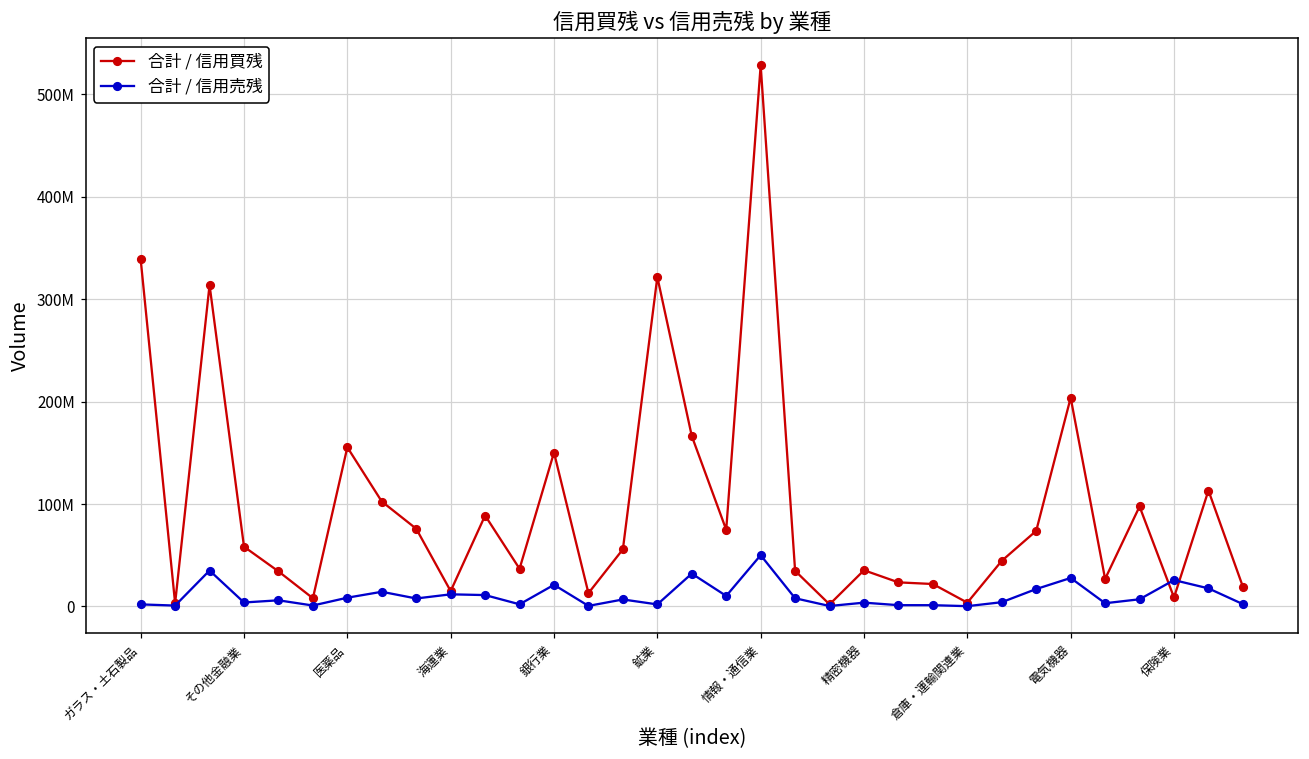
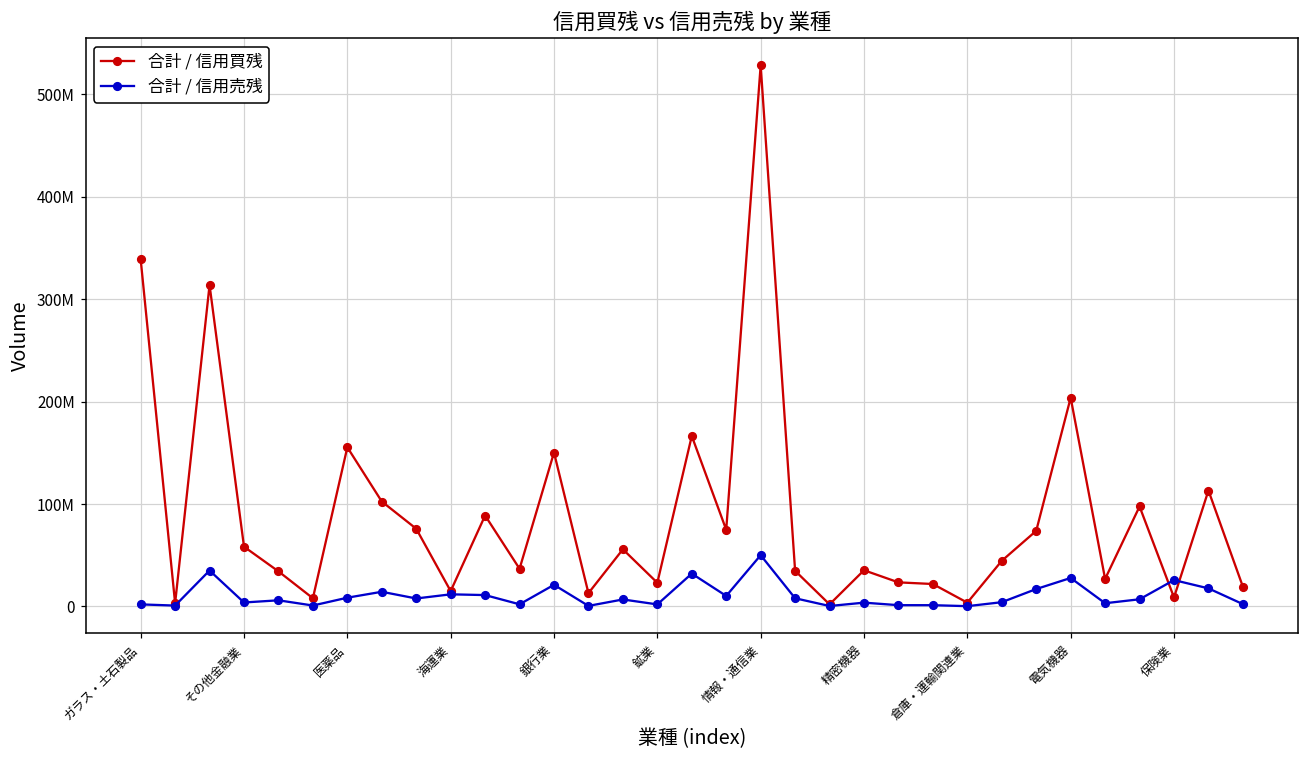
  {
    "合計 / 信用買残": {
      "ガラス・土石製品": 340000000,
      "その他金融業": 60000000,
      "医薬品": 160000000,
      "海運業": 20000000,
      "銀行業": 150000000,
-     "鉱業": 320000000,
+     "鉱業": 20000000,
      "情報・通信業": 530000000,
      "精密機器": 40000000,
      "倉庫・運輸関連業": 0,
      "電気機器": 200000000,
      "保険業": 10000000
    },
    "合計 / 信用売残": {
      "ガラス・土石製品": 0,
      "その他金融業": 0,
      "医薬品": 10000000,
      "海運業": 10000000,
      "銀行業": 20000000,
      "鉱業": 0,
      "情報・通信業": 50000000,
      "精密機器": 0,
      "倉庫・運輸関連業": 0,
      "電気機器": 30000000,
      "保険業": 30000000
    }
  }
